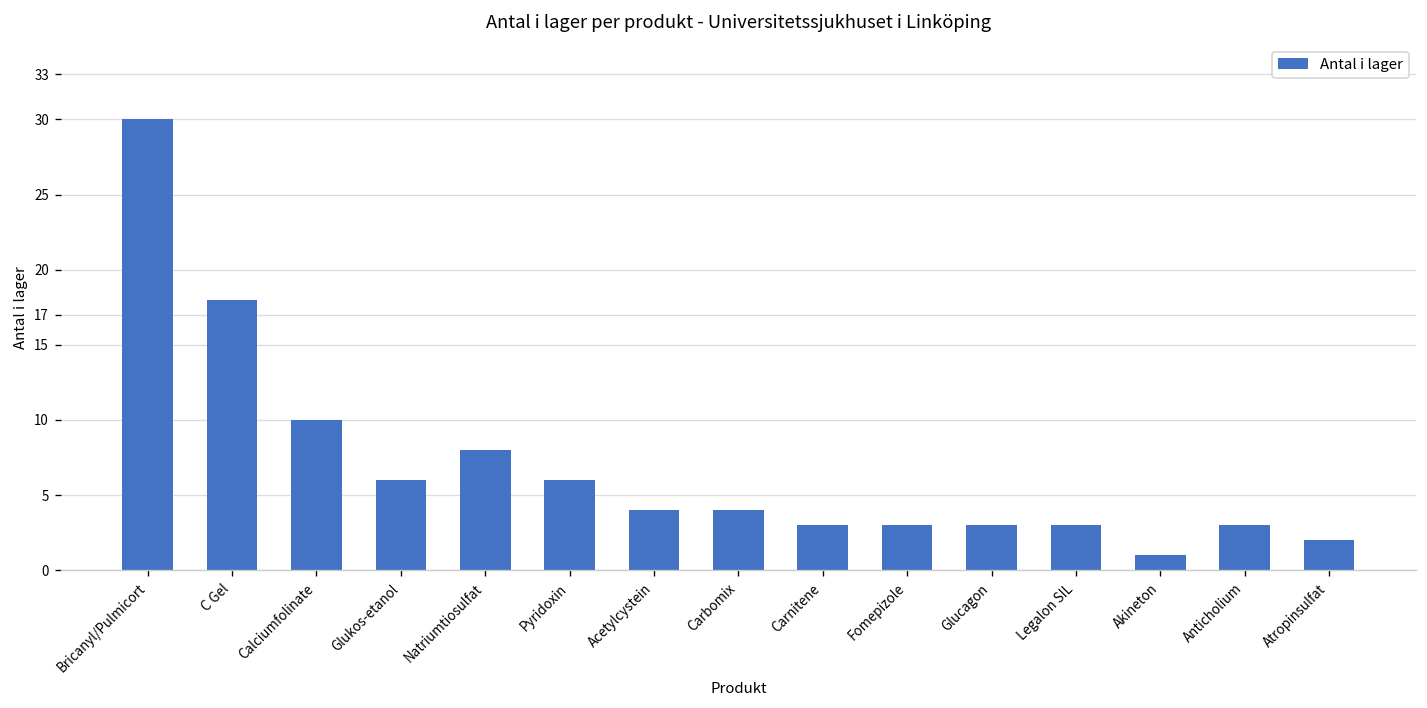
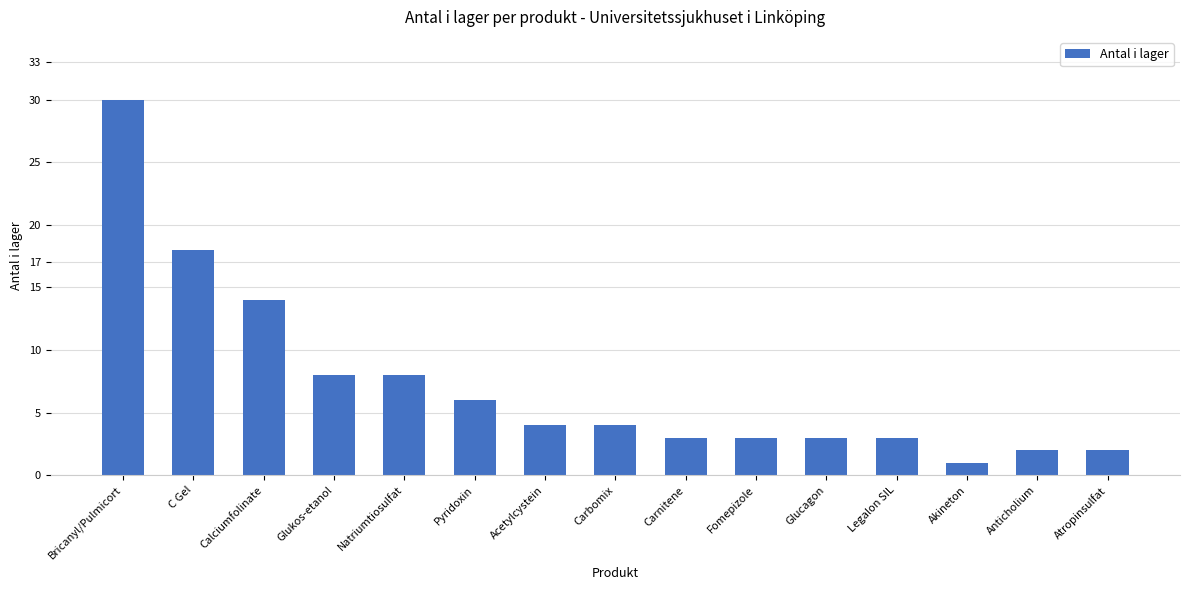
  {
    "Bricanyl/Pulmicort": 30,
    "C Gel": 18,
-   "Calciumfolinate": 10,
-   "Glukos-etanol": 6,
+   "Calciumfolinate": 14,
+   "Glukos-etanol": 8,
    "Natriumtiosulfat": 8,
    "Pyridoxin": 6,
    "Acetylcystein": 4,
    "Carbomix": 4,
    "Carnitene": 3,
    "Fomepizole": 3,
    "Glucagon": 3,
    "Legalon SIL": 3,
    "Akineton": 1,
-   "Anticholium": 3,
+   "Anticholium": 2,
    "Atropinsulfat": 2
  }
